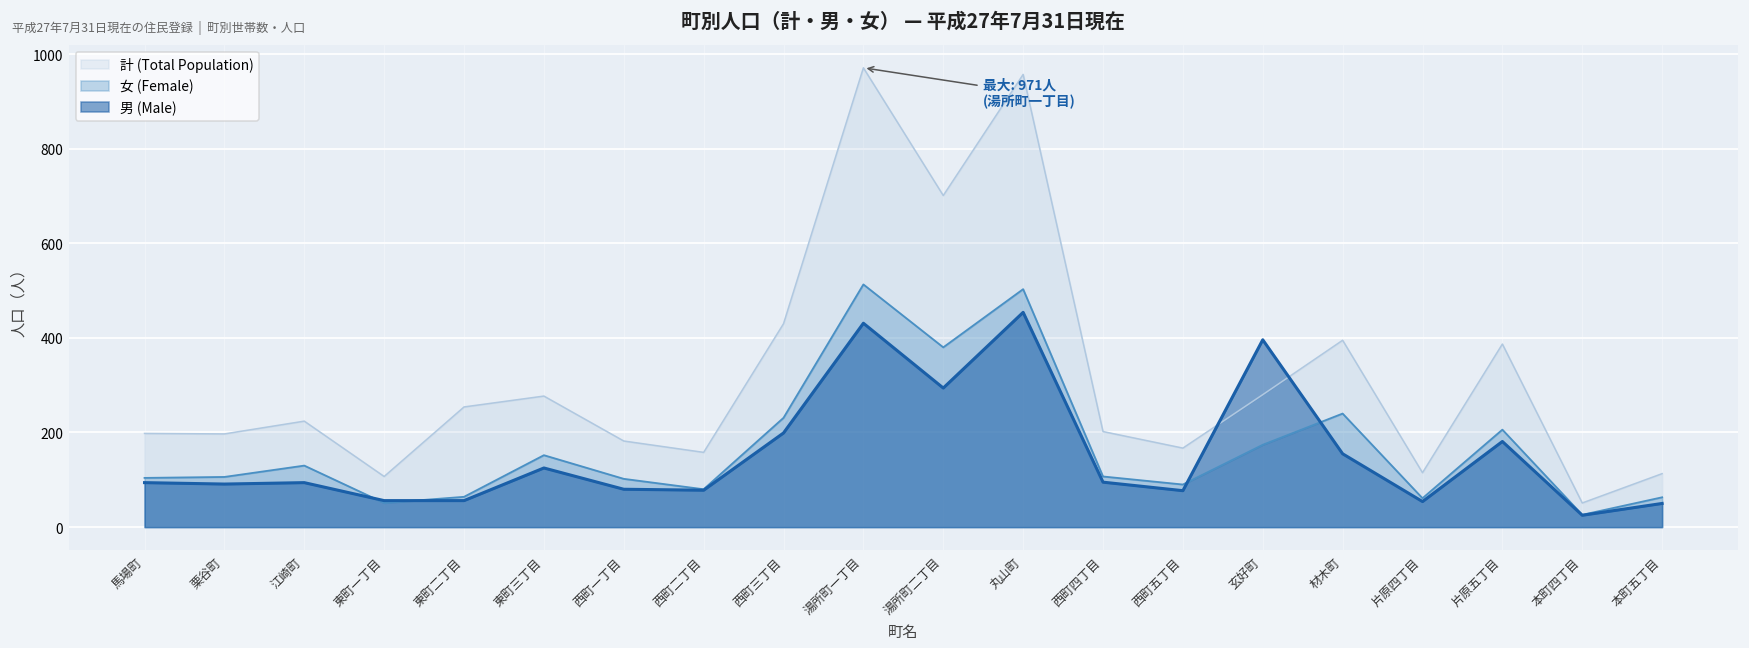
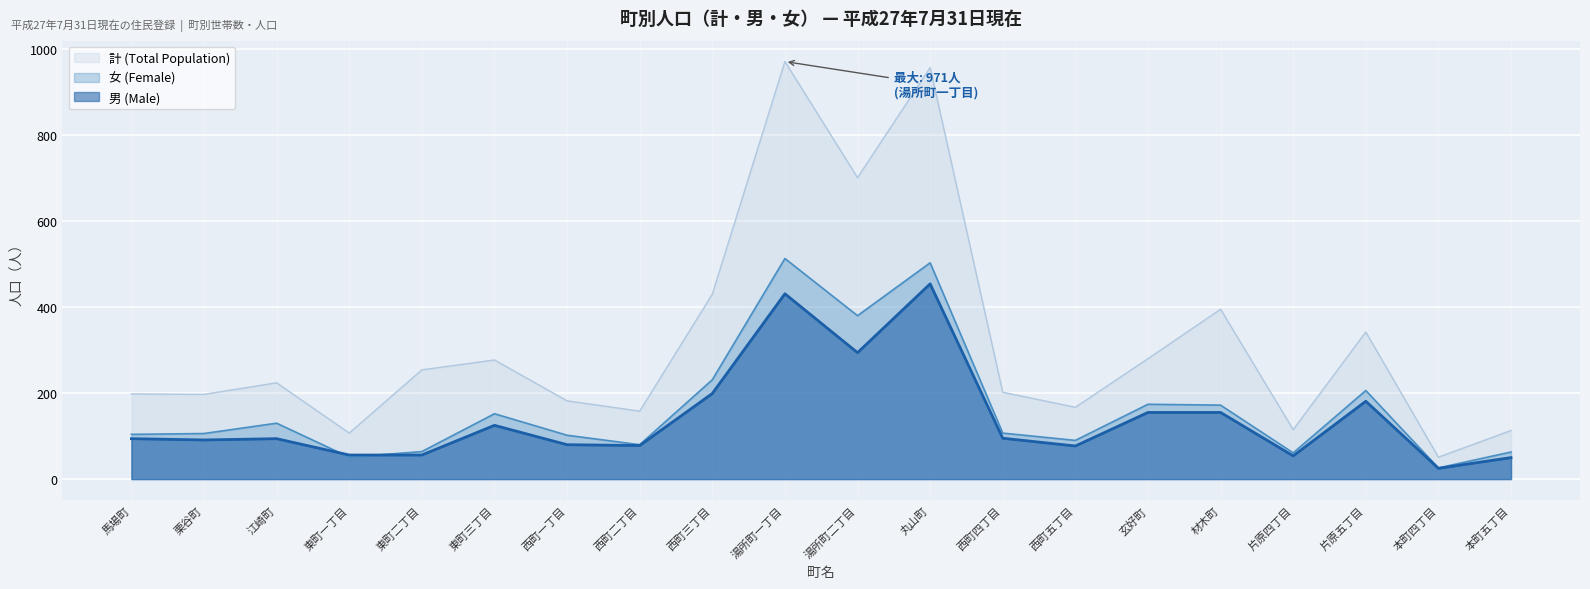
  {
    "計 (Total Population)": {
      "馬場町": 200,
      "栗谷町": 200,
      "江崎町": 220,
      "東町一丁目": 110,
      "東町二丁目": 250,
      "東町三丁目": 280,
      "西町一丁目": 180,
      "西町二丁目": 160,
      "西町三丁目": 430,
      "湯所町一丁目": 970,
      "湯所町二丁目": 700,
      "西町四丁目": 200,
      "西町五丁目": 170,
      "玄好町": 280,
      "材木町": 400,
      "片原四丁目": 120,
-     "片原五丁目": 390,
+     "片原五丁目": 340,
      "本町四丁目": 50,
      "本町五丁目": 110
    },
    "女 (Female)": {
      "馬場町": 100,
      "栗谷町": 110,
      "江崎町": 130,
      "東町二丁目": 60,
      "東町三丁目": 150,
      "西町一丁目": 100,
      "西町三丁目": 230,
      "湯所町一丁目": 510,
      "湯所町二丁目": 380,
      "丸山町": 500,
      "西町四丁目": 110,
      "西町五丁目": 90,
      "玄好町": 170,
-     "材木町": 240,
+     "材木町": 170,
      "片原四丁目": 60,
      "片原五丁目": 210,
      "本町五丁目": 60
    },
    "男 (Male)": {
      "馬場町": 90,
      "栗谷町": 90,
      "江崎町": 90,
      "東町二丁目": 60,
      "東町三丁目": 130,
      "西町一丁目": 80,
      "西町三丁目": 200,
      "湯所町一丁目": 430,
      "湯所町二丁目": 290,
      "丸山町": 450,
      "西町四丁目": 100,
      "西町五丁目": 80,
-     "玄好町": 400,
+     "玄好町": 160,
      "材木町": 160,
      "片原四丁目": 50,
      "片原五丁目": 180,
      "本町五丁目": 50
    }
  }
